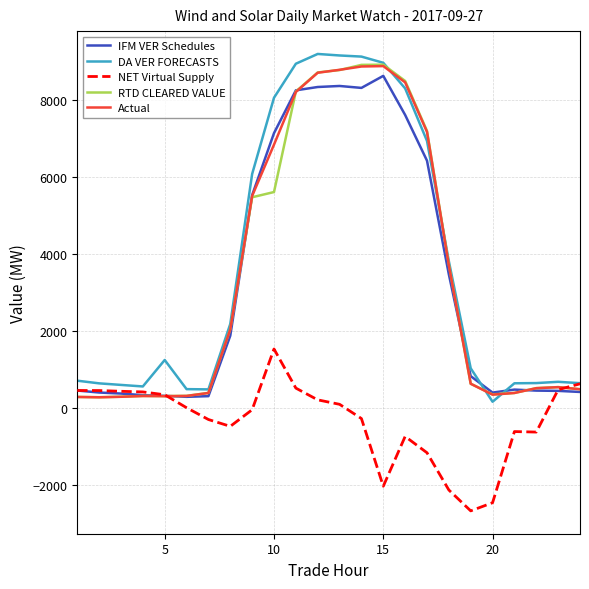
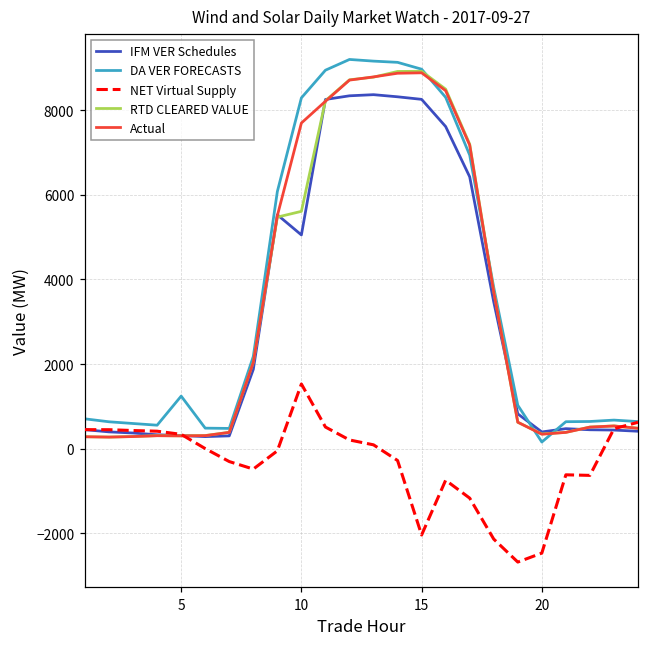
  {
    "IFM VER Schedules": {
-     "10": 7100,
-     "15": 8600
+     "10": 5000,
+     "15": 8300
    },
    "DA VER FORECASTS": {
      "5": 1200,
-     "10": 8100,
+     "10": 8300,
      "20": 200
    },
    "NET Virtual Supply": {
      "10": 1500,
      "15": -2000,
      "20": -2500
    },
    "RTD CLEARED VALUE": {
      "10": 5600
    },
    "Actual": {
-     "10": 6800
+     "10": 7700
    }
  }
